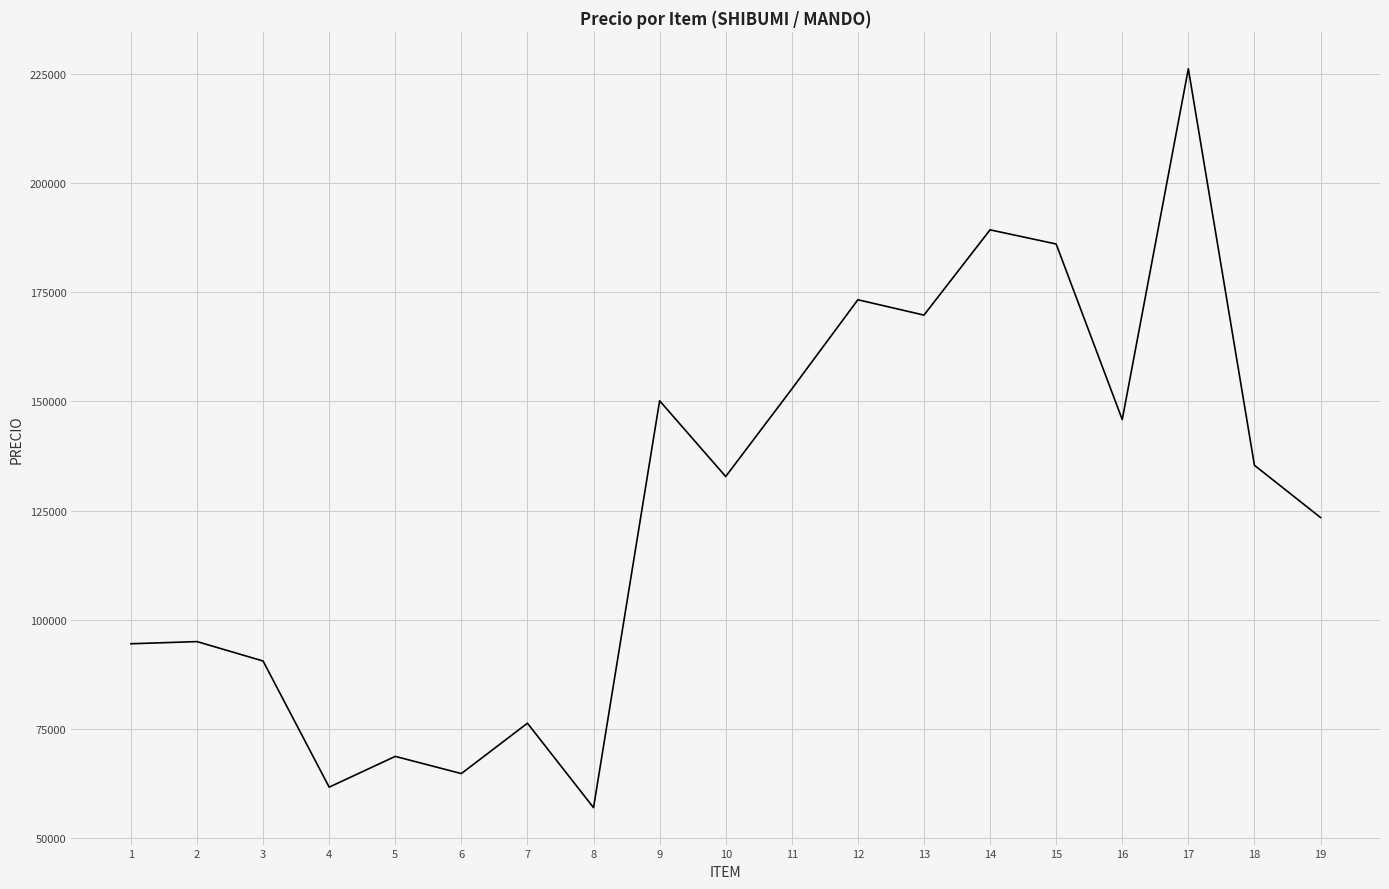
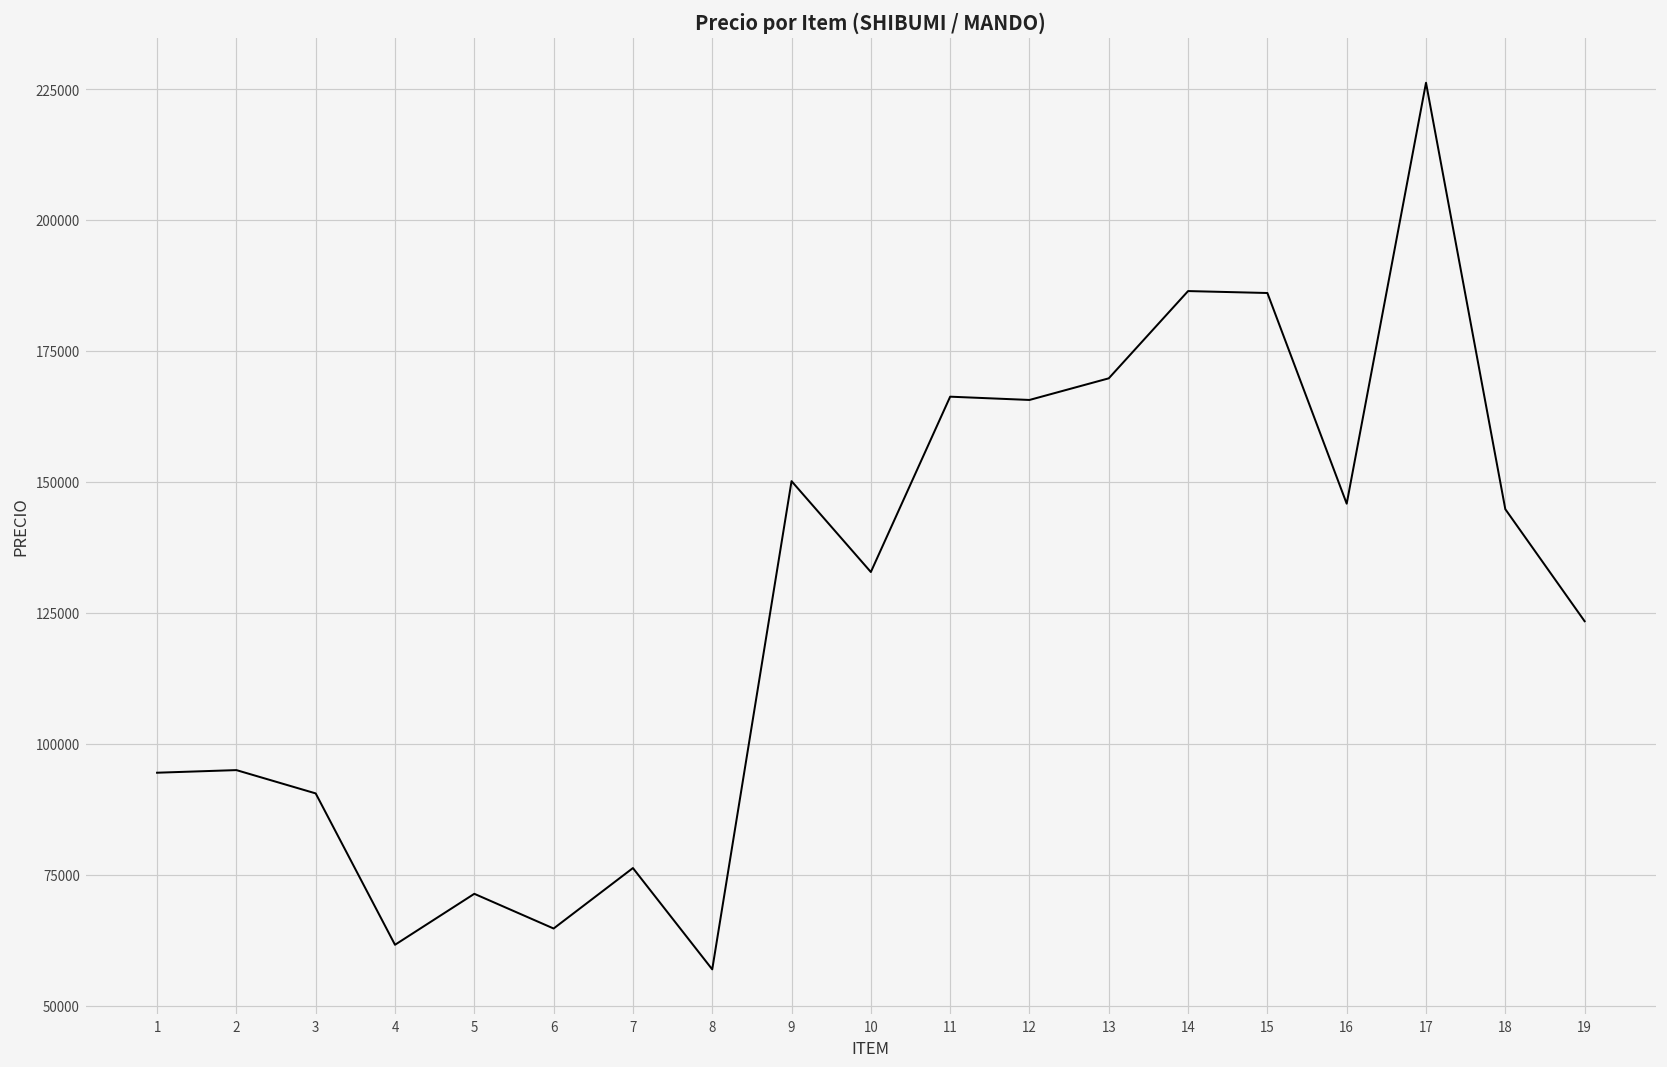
  {
    "1": 94000,
    "2": 95000,
    "3": 91000,
    "4": 62000,
-   "5": 69000,
+   "5": 71000,
    "6": 65000,
    "7": 76000,
    "8": 57000,
    "9": 150000,
    "10": 133000,
-   "11": 153000,
-   "12": 173000,
+   "11": 166000,
+   "12": 166000,
    "13": 170000,
-   "14": 189000,
+   "14": 186000,
    "15": 186000,
    "16": 146000,
    "17": 226000,
-   "18": 135000,
+   "18": 145000,
    "19": 123000
  }
